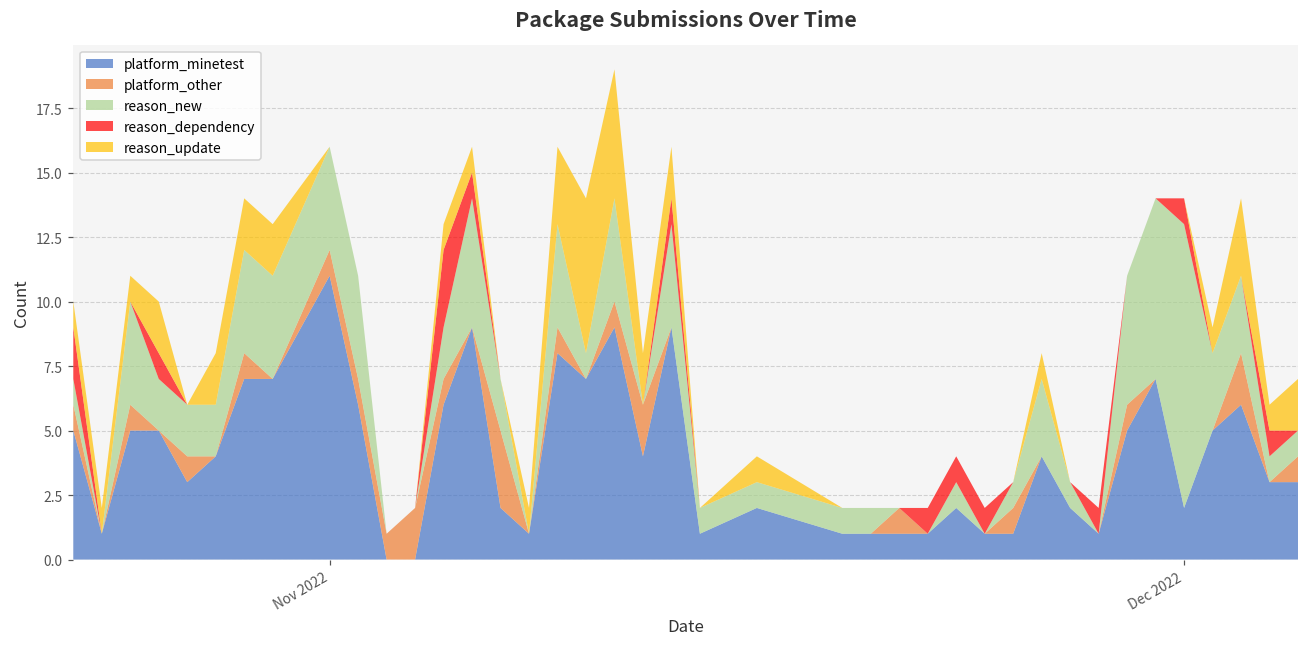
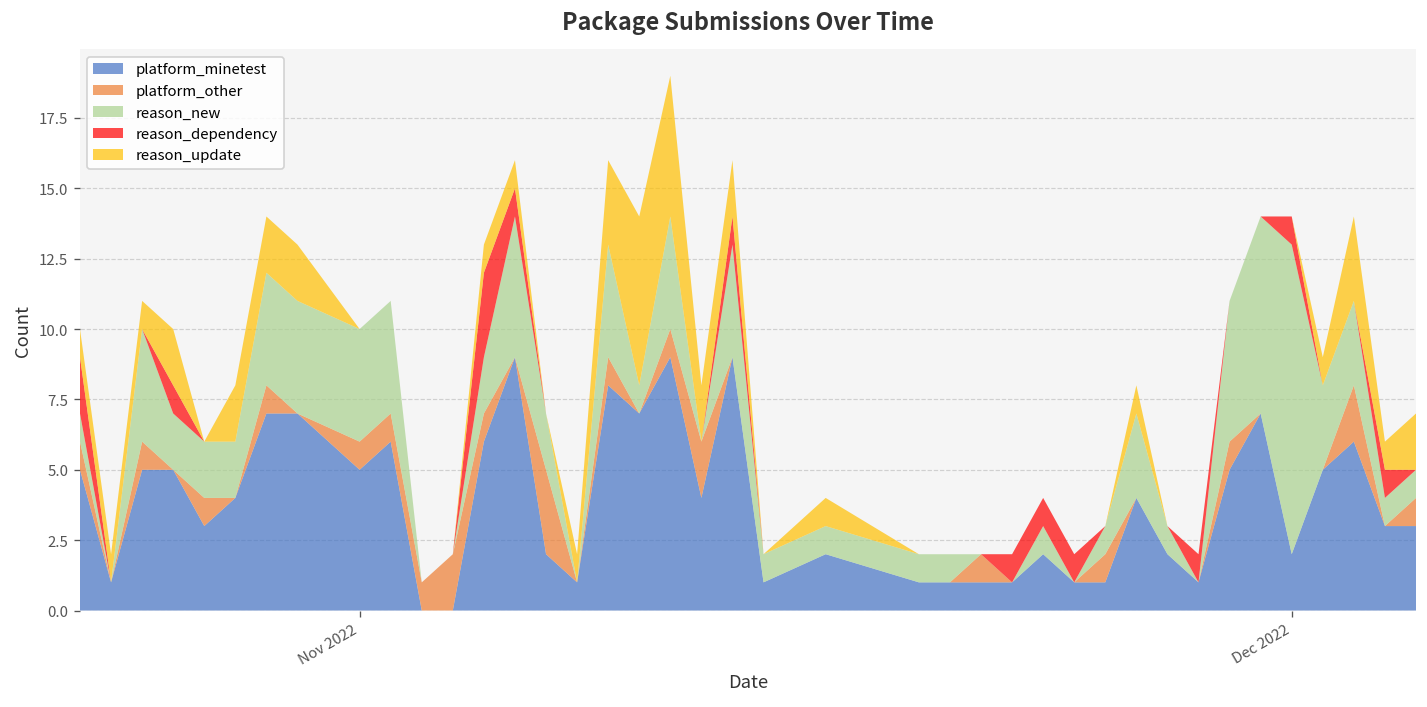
  {
    "platform_minetest": {
-     "Nov 2022": 11
+     "Nov 2022": 5
    },
    "platform_other": {
      "Nov 2022": 1
    },
    "reason_new": {
      "Dec 2022": 11
    }
  }
